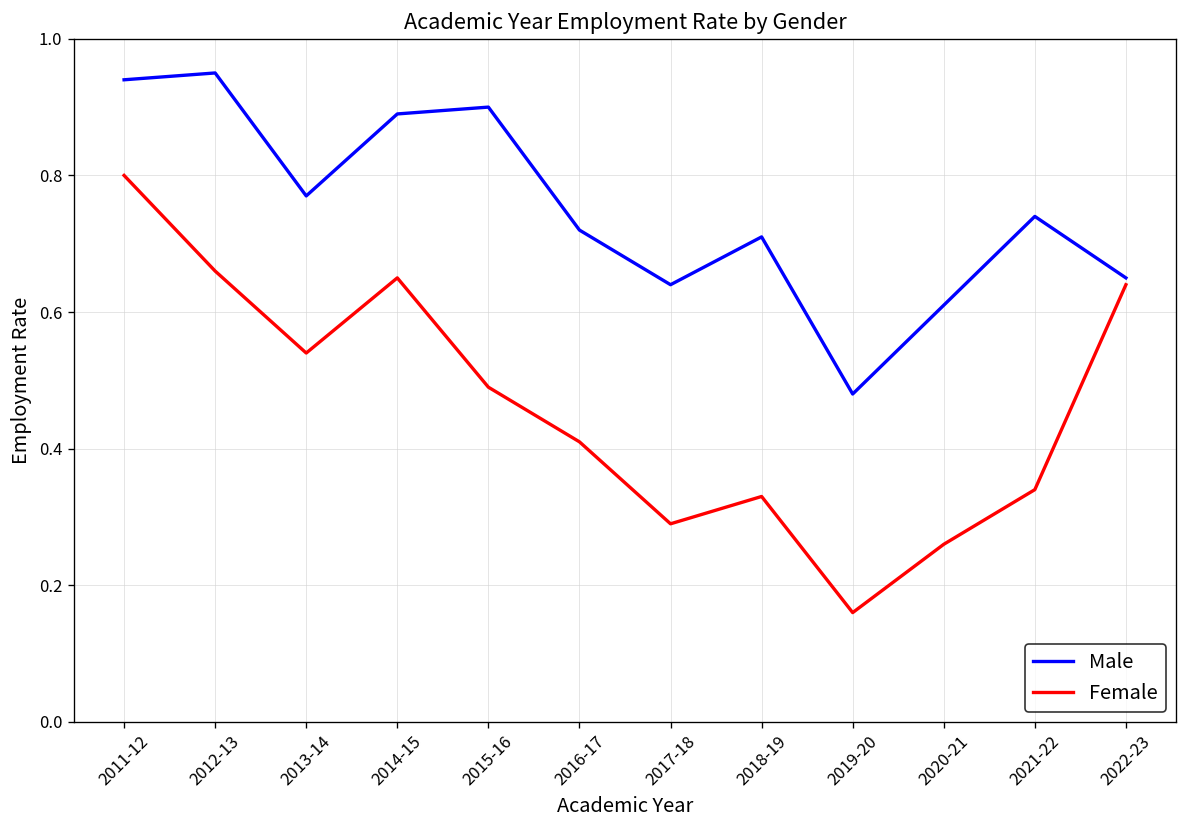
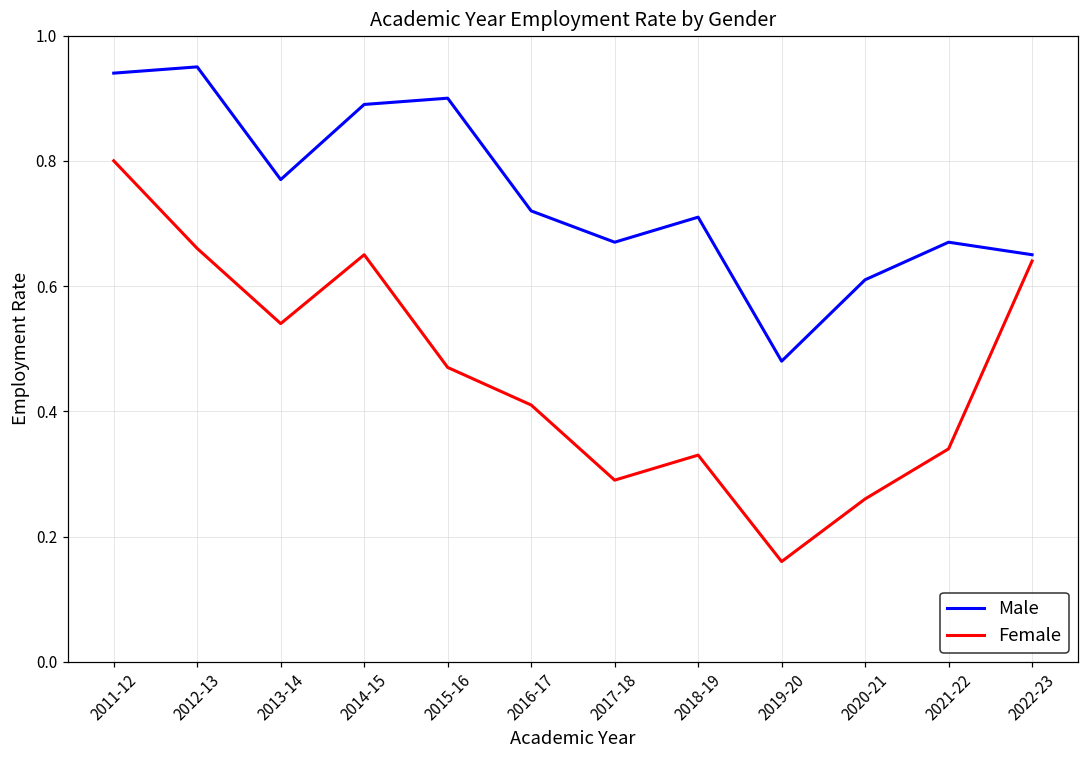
  {
    "Male": {
      "2011-12": 0.94,
      "2012-13": 0.95,
      "2013-14": 0.77,
      "2014-15": 0.89,
      "2015-16": 0.90,
      "2016-17": 0.72,
-     "2017-18": 0.64,
+     "2017-18": 0.67,
      "2018-19": 0.71,
      "2019-20": 0.48,
      "2020-21": 0.61,
-     "2021-22": 0.74,
+     "2021-22": 0.67,
      "2022-23": 0.65
    },
    "Female": {
      "2011-12": 0.80,
      "2012-13": 0.66,
      "2013-14": 0.54,
      "2014-15": 0.65,
-     "2015-16": 0.49,
+     "2015-16": 0.47,
      "2016-17": 0.41,
      "2017-18": 0.29,
      "2018-19": 0.33,
      "2019-20": 0.16,
      "2020-21": 0.26,
      "2021-22": 0.34,
      "2022-23": 0.64
    }
  }
